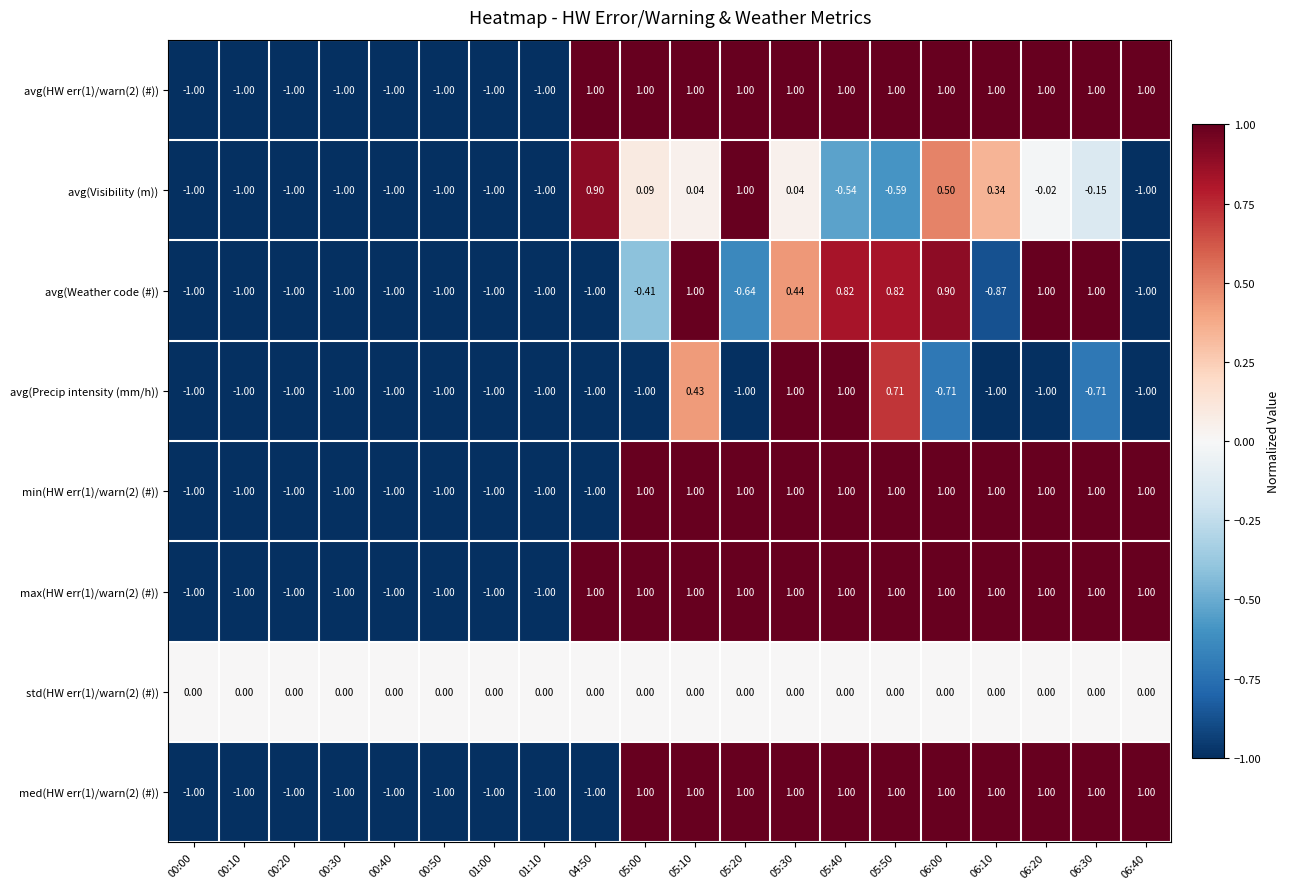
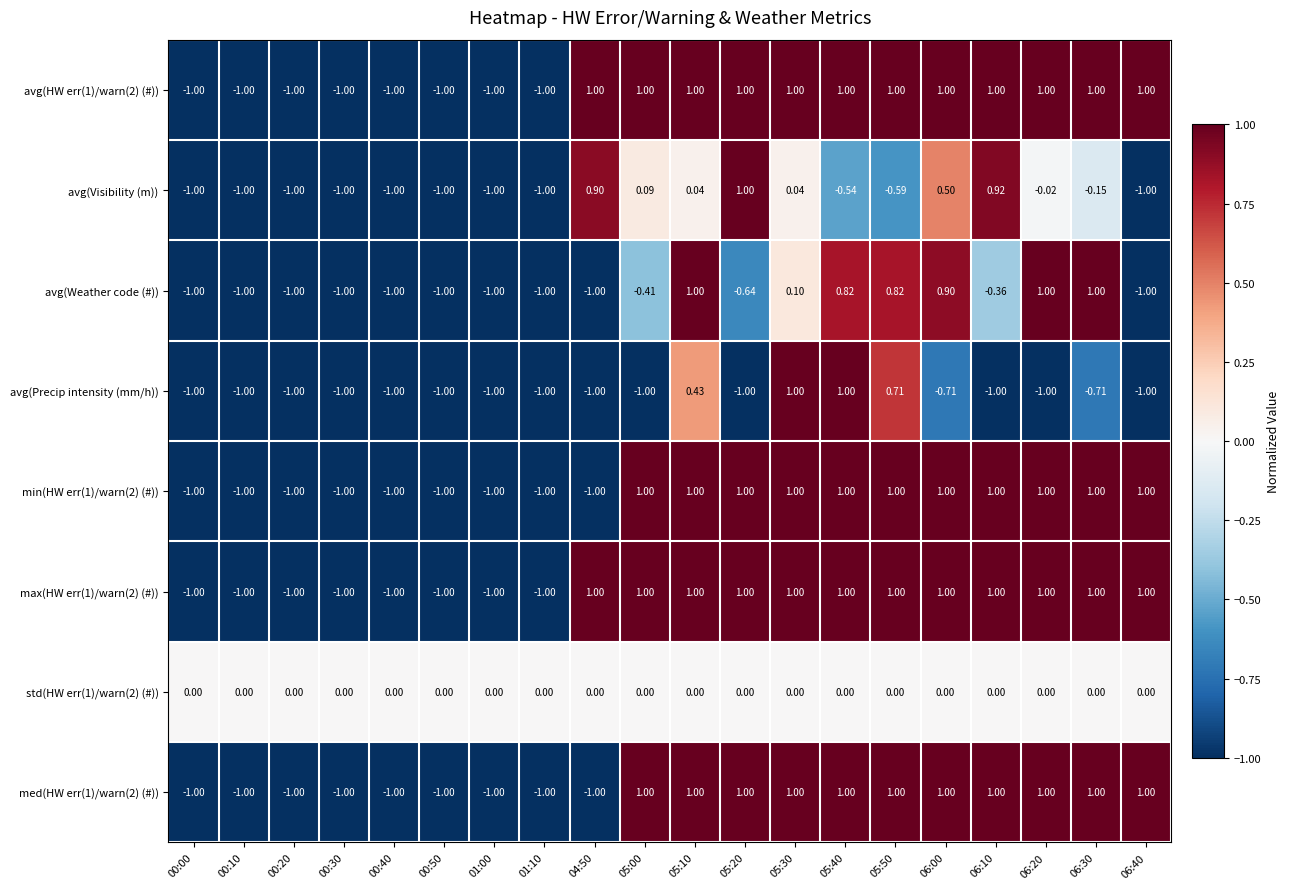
  {
    "avg(HW err(1)/warn(2) (#))": {
      "00:00": -1.00,
      "00:10": -1.00,
      "00:20": -1.00,
      "00:30": -1.00,
      "00:40": -1.00,
      "00:50": -1.00,
      "01:00": -1.00,
      "01:10": -1.00,
      "04:50": 1.00,
      "05:00": 1.00,
      "05:10": 1.00,
      "05:20": 1.00,
      "05:30": 1.00,
      "05:40": 1.00,
      "05:50": 1.00,
      "06:00": 1.00,
      "06:10": 1.00,
      "06:20": 1.00,
      "06:30": 1.00,
      "06:40": 1.00
    },
    "avg(Visibility (m))": {
      "00:00": -1.00,
      "00:10": -1.00,
      "00:20": -1.00,
      "00:30": -1.00,
      "00:40": -1.00,
      "00:50": -1.00,
      "01:00": -1.00,
      "01:10": -1.00,
      "04:50": 0.90,
      "05:00": 0.09,
      "05:10": 0.04,
      "05:20": 1.00,
      "05:30": 0.04,
      "05:40": -0.54,
      "05:50": -0.59,
      "06:00": 0.50,
-     "06:10": 0.34,
+     "06:10": 0.92,
      "06:20": -0.02,
      "06:30": -0.15,
      "06:40": -1.00
    },
    "avg(Weather code (#))": {
      "00:00": -1.00,
      "00:10": -1.00,
      "00:20": -1.00,
      "00:30": -1.00,
      "00:40": -1.00,
      "00:50": -1.00,
      "01:00": -1.00,
      "01:10": -1.00,
      "04:50": -1.00,
      "05:00": -0.41,
      "05:10": 1.00,
      "05:20": -0.64,
-     "05:30": 0.44,
+     "05:30": 0.10,
      "05:40": 0.82,
      "05:50": 0.82,
      "06:00": 0.90,
-     "06:10": -0.87,
+     "06:10": -0.36,
      "06:20": 1.00,
      "06:30": 1.00,
      "06:40": -1.00
    },
    "avg(Precip intensity (mm/h))": {
      "00:00": -1.00,
      "00:10": -1.00,
      "00:20": -1.00,
      "00:30": -1.00,
      "00:40": -1.00,
      "00:50": -1.00,
      "01:00": -1.00,
      "01:10": -1.00,
      "04:50": -1.00,
      "05:00": -1.00,
      "05:10": 0.43,
      "05:20": -1.00,
      "05:30": 1.00,
      "05:40": 1.00,
      "05:50": 0.71,
      "06:00": -0.71,
      "06:10": -1.00,
      "06:20": -1.00,
      "06:30": -0.71,
      "06:40": -1.00
    },
    "min(HW err(1)/warn(2) (#))": {
      "00:00": -1.00,
      "00:10": -1.00,
      "00:20": -1.00,
      "00:30": -1.00,
      "00:40": -1.00,
      "00:50": -1.00,
      "01:00": -1.00,
      "01:10": -1.00,
      "04:50": -1.00,
      "05:00": 1.00,
      "05:10": 1.00,
      "05:20": 1.00,
      "05:30": 1.00,
      "05:40": 1.00,
      "05:50": 1.00,
      "06:00": 1.00,
      "06:10": 1.00,
      "06:20": 1.00,
      "06:30": 1.00,
      "06:40": 1.00
    },
    "max(HW err(1)/warn(2) (#))": {
      "00:00": -1.00,
      "00:10": -1.00,
      "00:20": -1.00,
      "00:30": -1.00,
      "00:40": -1.00,
      "00:50": -1.00,
      "01:00": -1.00,
      "01:10": -1.00,
      "04:50": 1.00,
      "05:00": 1.00,
      "05:10": 1.00,
      "05:20": 1.00,
      "05:30": 1.00,
      "05:40": 1.00,
      "05:50": 1.00,
      "06:00": 1.00,
      "06:10": 1.00,
      "06:20": 1.00,
      "06:30": 1.00,
      "06:40": 1.00
    },
    "std(HW err(1)/warn(2) (#))": {
      "00:00": 0.00,
      "00:10": 0.00,
      "00:20": 0.00,
      "00:30": 0.00,
      "00:40": 0.00,
      "00:50": 0.00,
      "01:00": 0.00,
      "01:10": 0.00,
      "04:50": 0.00,
      "05:00": 0.00,
      "05:10": 0.00,
      "05:20": 0.00,
      "05:30": 0.00,
      "05:40": 0.00,
      "05:50": 0.00,
      "06:00": 0.00,
      "06:10": 0.00,
      "06:20": 0.00,
      "06:30": 0.00,
      "06:40": 0.00
    },
    "med(HW err(1)/warn(2) (#))": {
      "00:00": -1.00,
      "00:10": -1.00,
      "00:20": -1.00,
      "00:30": -1.00,
      "00:40": -1.00,
      "00:50": -1.00,
      "01:00": -1.00,
      "01:10": -1.00,
      "04:50": -1.00,
      "05:00": 1.00,
      "05:10": 1.00,
      "05:20": 1.00,
      "05:30": 1.00,
      "05:40": 1.00,
      "05:50": 1.00,
      "06:00": 1.00,
      "06:10": 1.00,
      "06:20": 1.00,
      "06:30": 1.00,
      "06:40": 1.00
    }
  }
